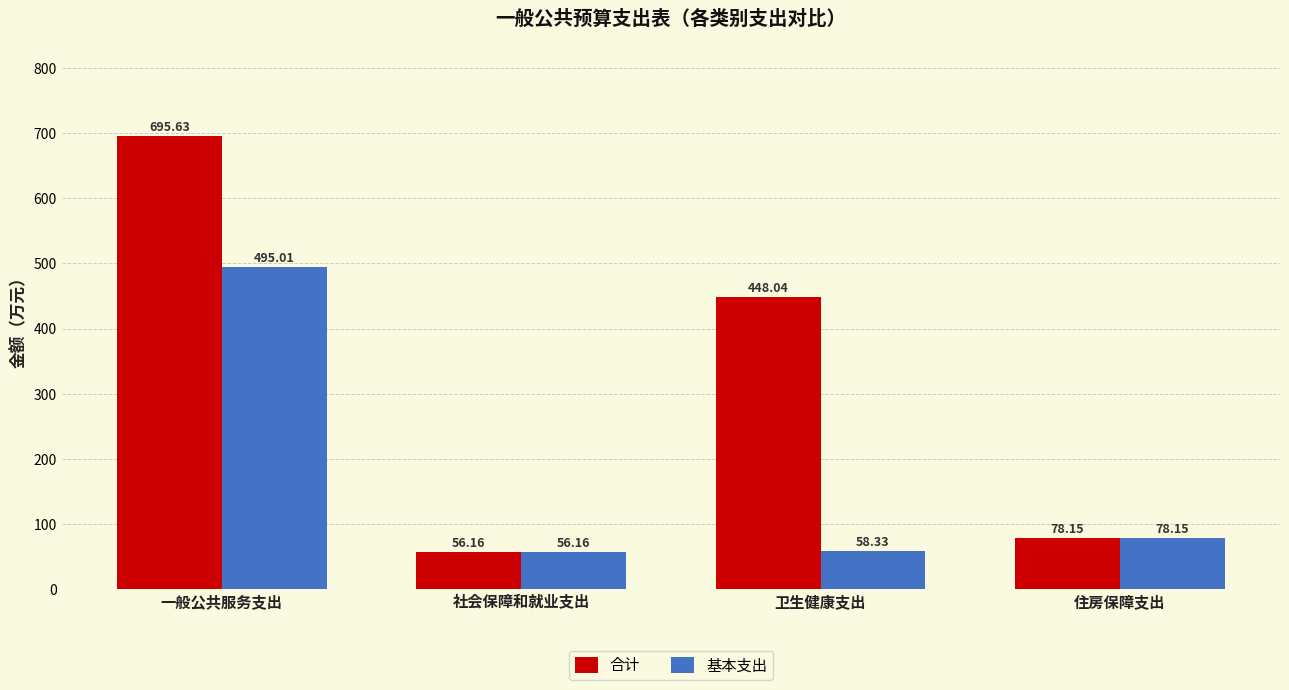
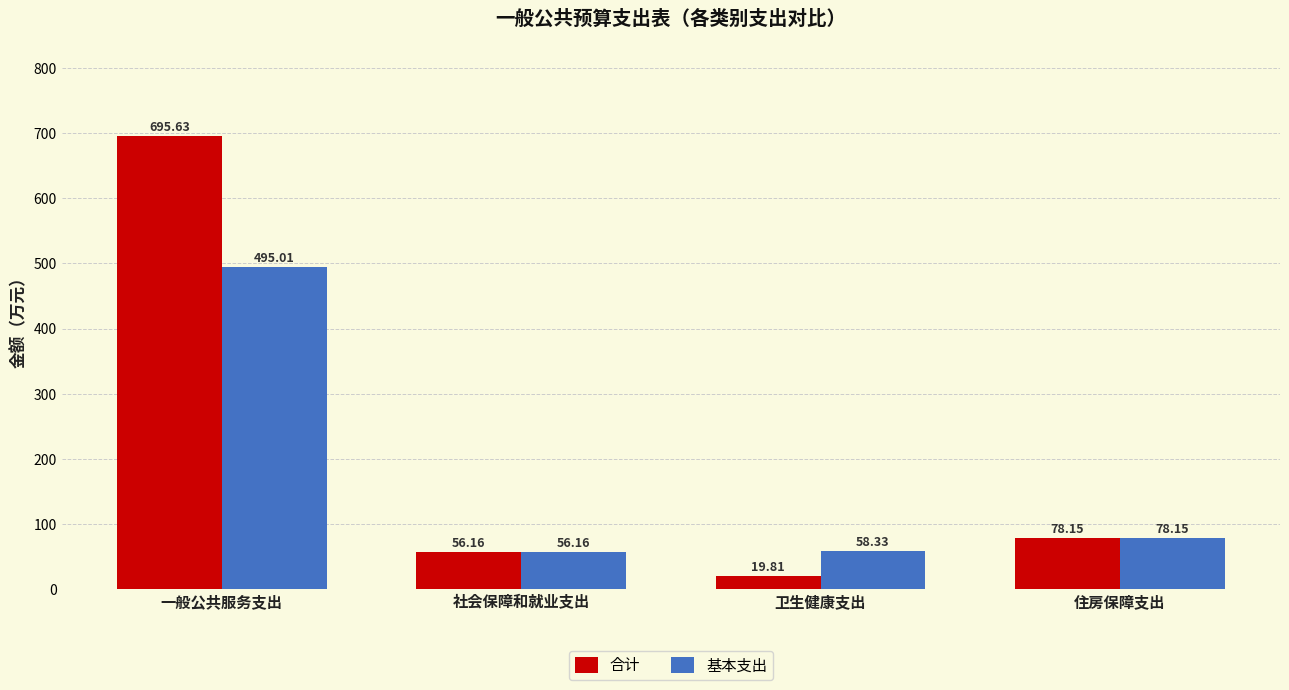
  {
    "合计": {
      "一般公共服务支出": 695.63,
      "社会保障和就业支出": 56.16,
-     "卫生健康支出": 448.04,
+     "卫生健康支出": 19.81,
      "住房保障支出": 78.15
    },
    "基本支出": {
      "一般公共服务支出": 495.01,
      "社会保障和就业支出": 56.16,
      "卫生健康支出": 58.33,
      "住房保障支出": 78.15
    }
  }
